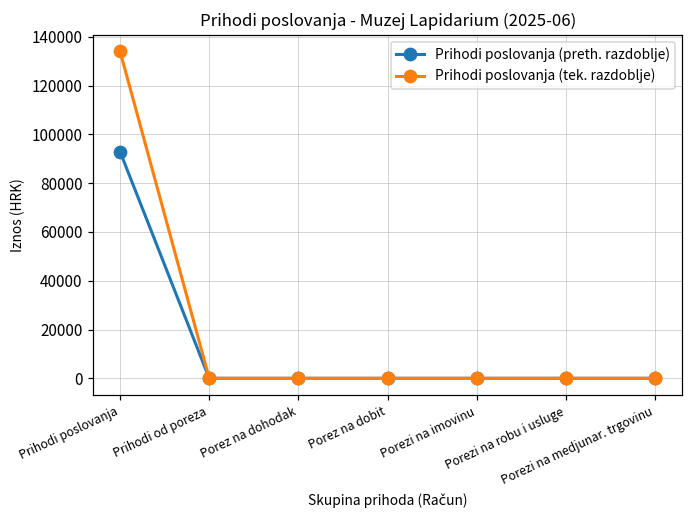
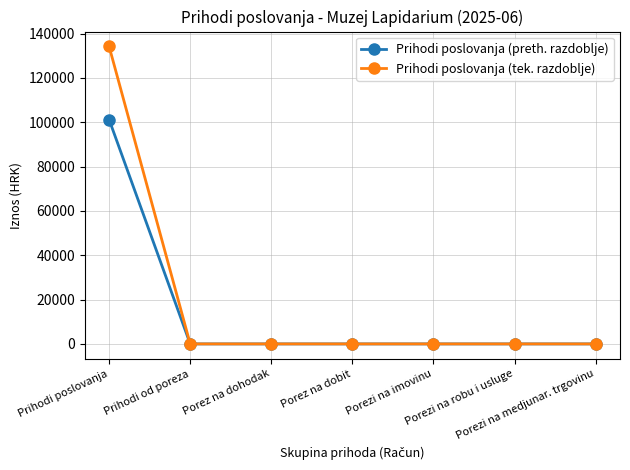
  {
    "Prihodi poslovanja (preth. razdoblje)": {
-     "Prihodi poslovanja": 93000
+     "Prihodi poslovanja": 101000
    },
    "Prihodi poslovanja (tek. razdoblje)": {
      "Prihodi poslovanja": 134000
    }
  }
